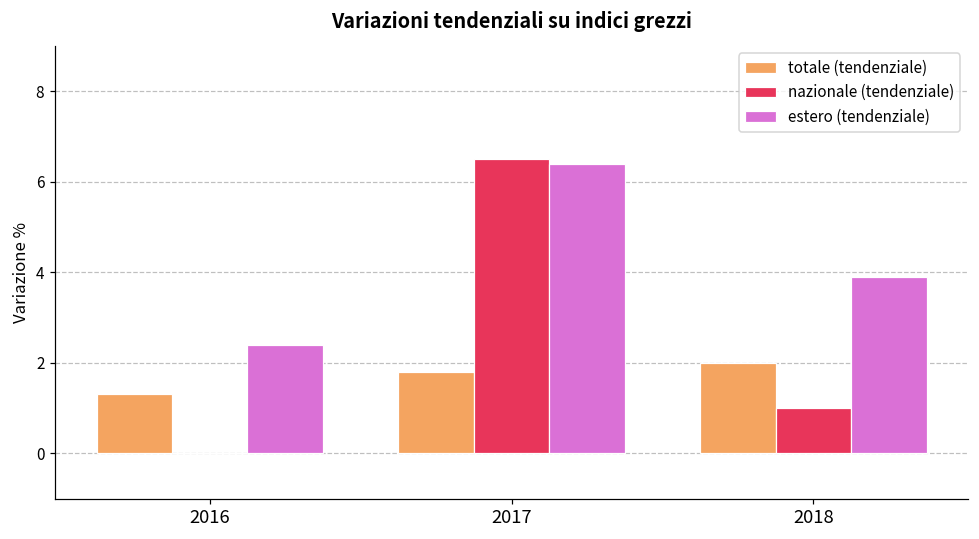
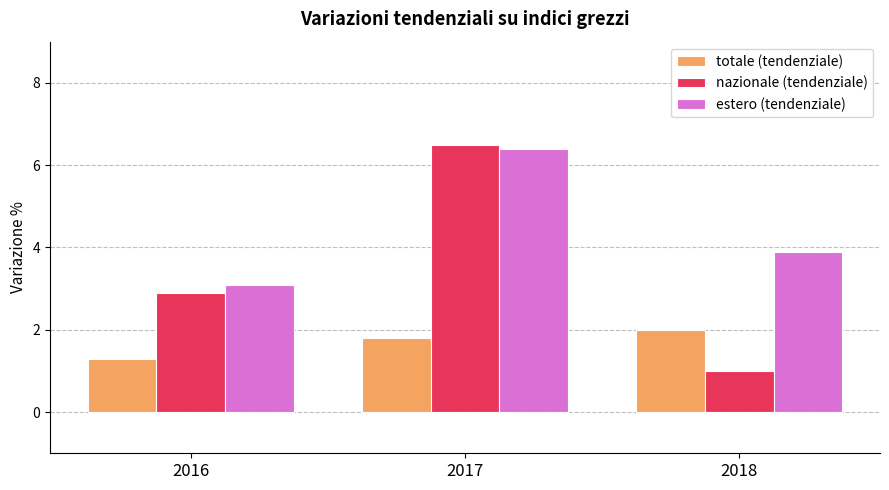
  {
    "totale (tendenziale)": {
      "2016": 1.3,
      "2017": 1.8,
      "2018": 2.0
    },
    "nazionale (tendenziale)": {
-     "2016": 0.0,
+     "2016": 2.9,
      "2017": 6.5,
      "2018": 1.0
    },
    "estero (tendenziale)": {
-     "2016": 2.4,
+     "2016": 3.1,
      "2017": 6.4,
      "2018": 3.9
    }
  }
